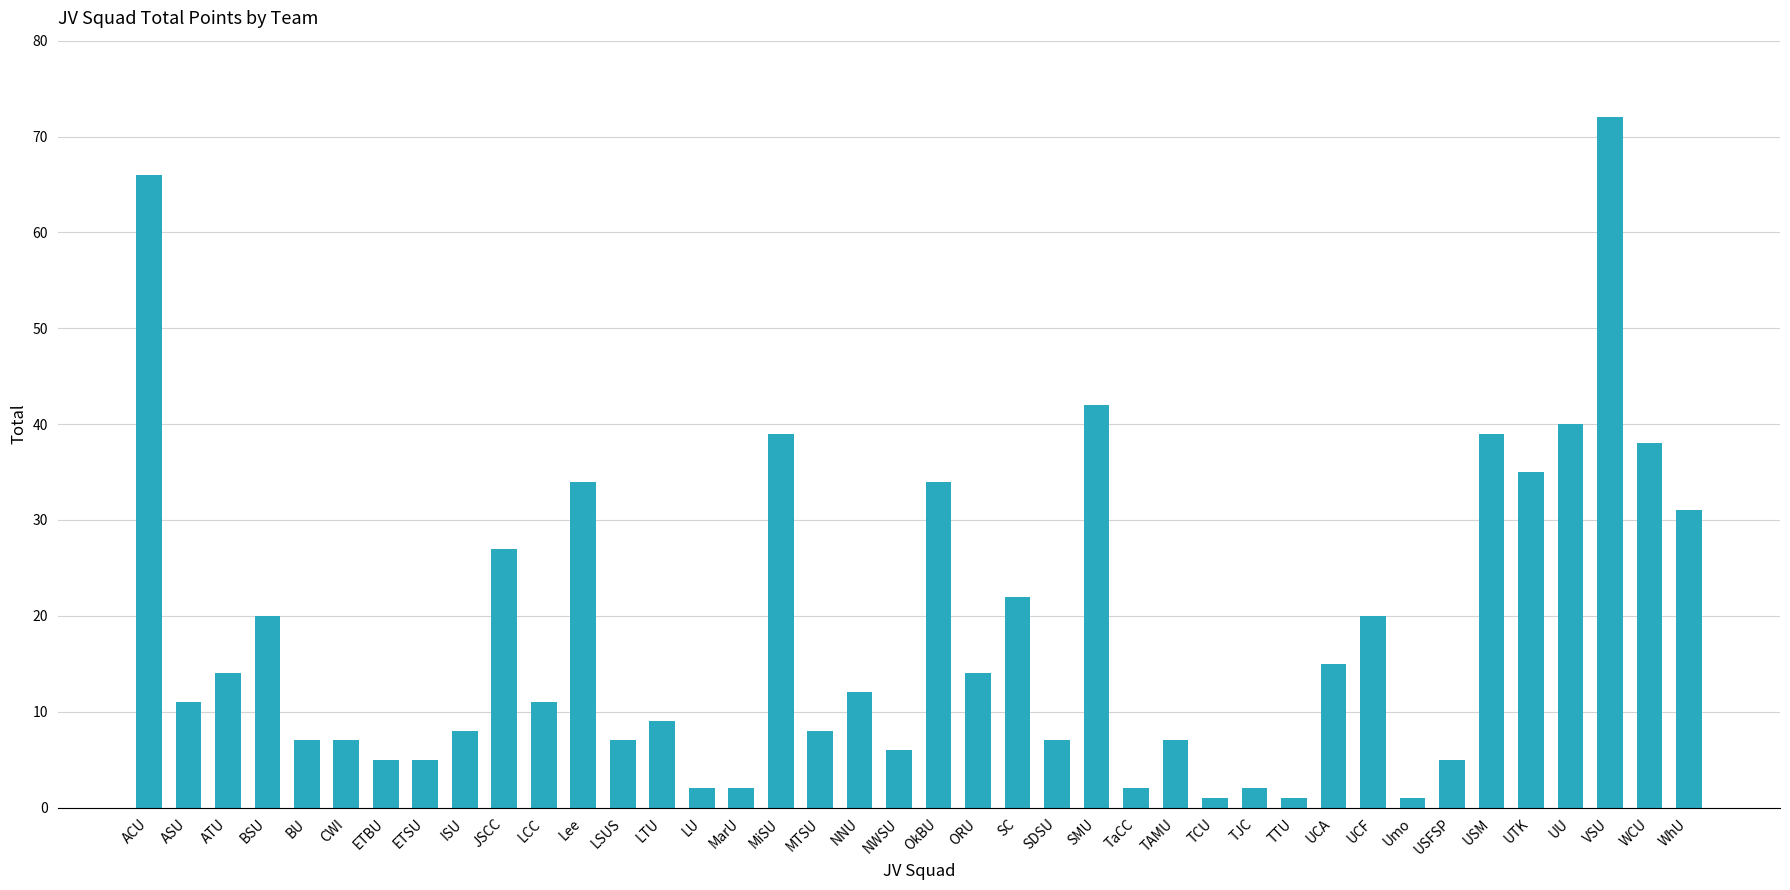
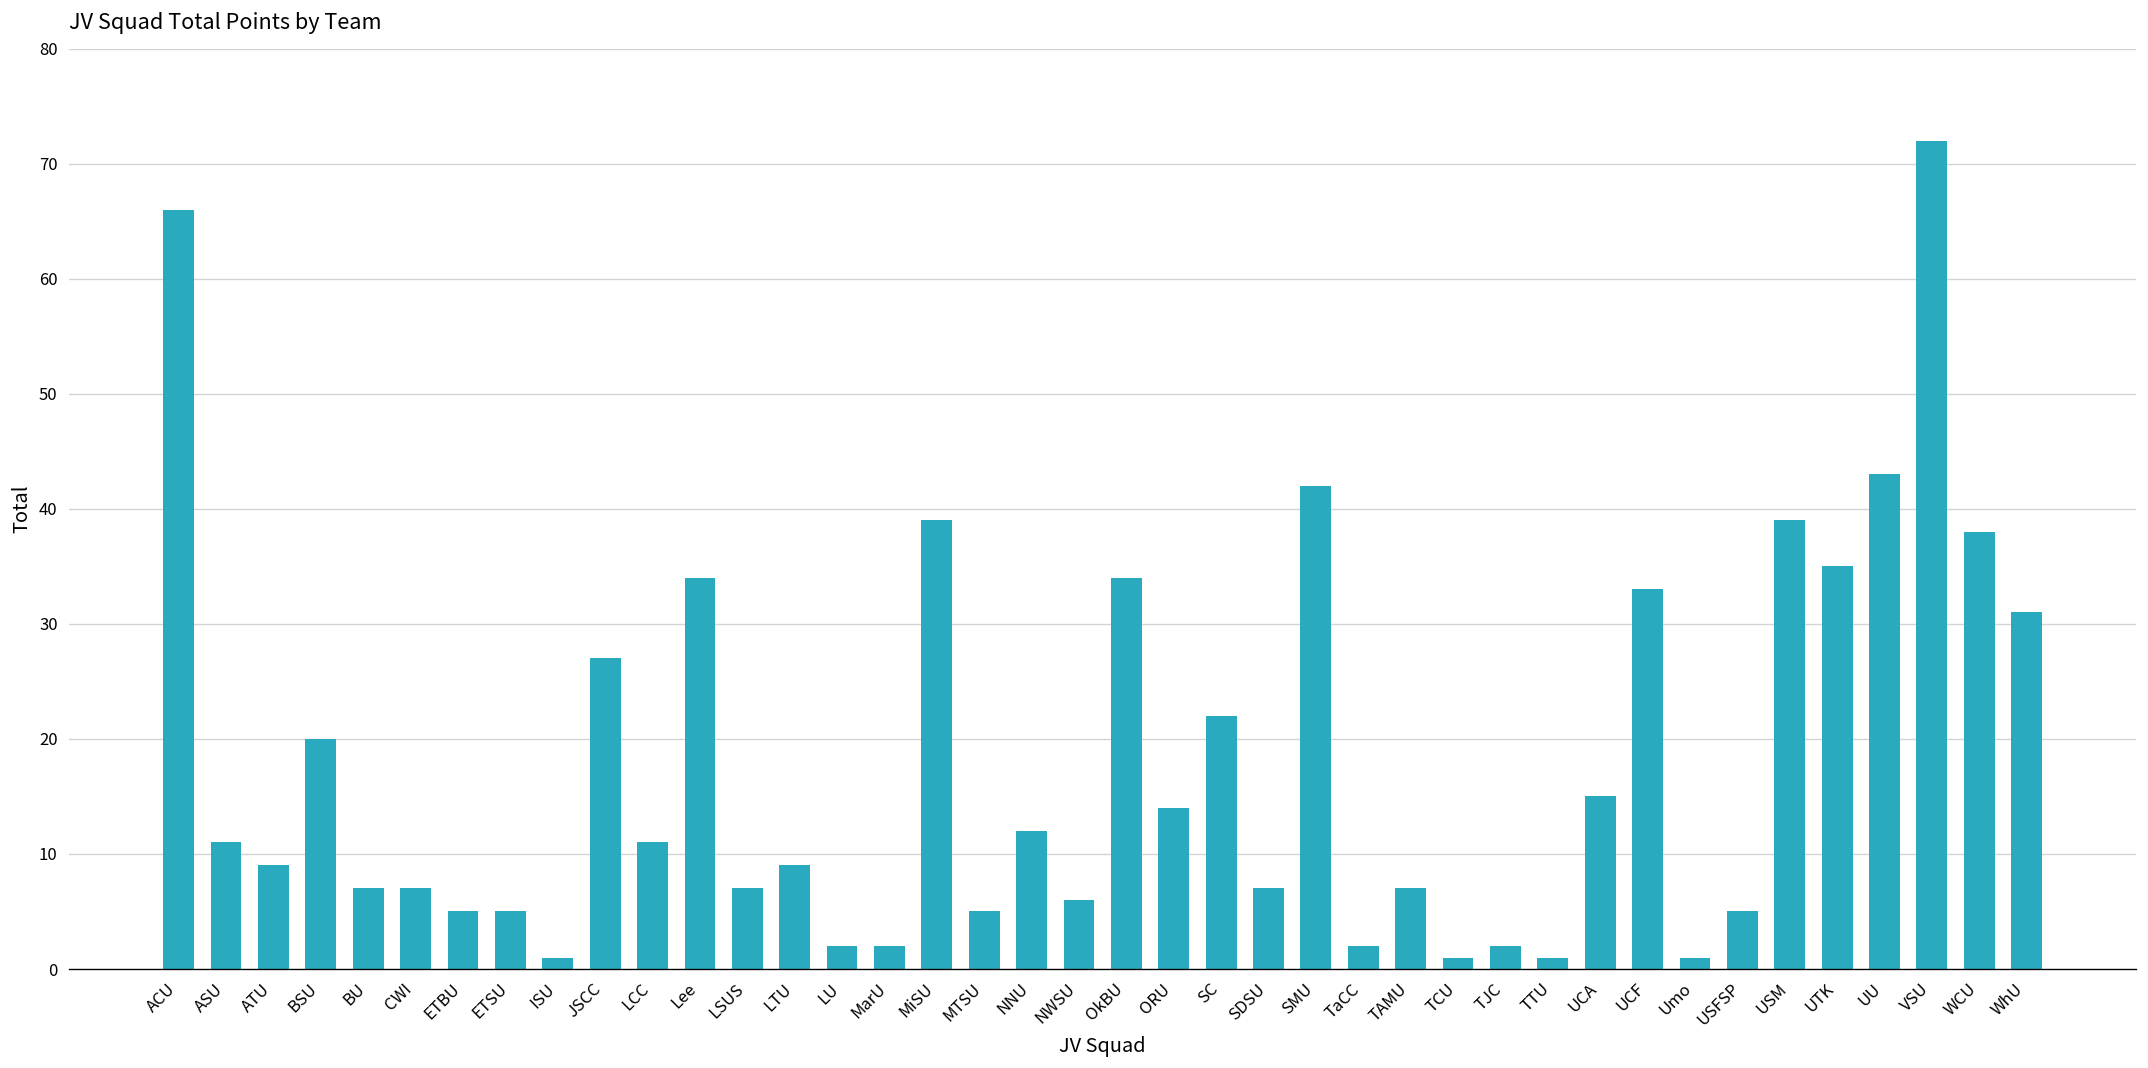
  {
    "ACU": 66,
    "ASU": 11,
-   "ATU": 14,
+   "ATU": 9,
    "BSU": 20,
    "BU": 7,
    "CWI": 7,
    "ETBU": 5,
    "ETSU": 5,
-   "ISU": 8,
+   "ISU": 1,
    "JSCC": 27,
    "LCC": 11,
    "Lee": 34,
    "LSUS": 7,
    "LTU": 9,
    "LU": 2,
    "MarU": 2,
    "MiSU": 39,
-   "MTSU": 8,
+   "MTSU": 5,
    "NNU": 12,
    "NWSU": 6,
    "OkBU": 34,
    "ORU": 14,
    "SC": 22,
    "SDSU": 7,
    "SMU": 42,
    "TaCC": 2,
    "TAMU": 7,
    "TCU": 1,
    "TJC": 2,
    "TTU": 1,
    "UCA": 15,
-   "UCF": 20,
+   "UCF": 33,
    "Umo": 1,
    "USFSP": 5,
    "USM": 39,
    "UTK": 35,
-   "UU": 40,
+   "UU": 43,
    "VSU": 72,
    "WCU": 38,
    "WhU": 31
  }
